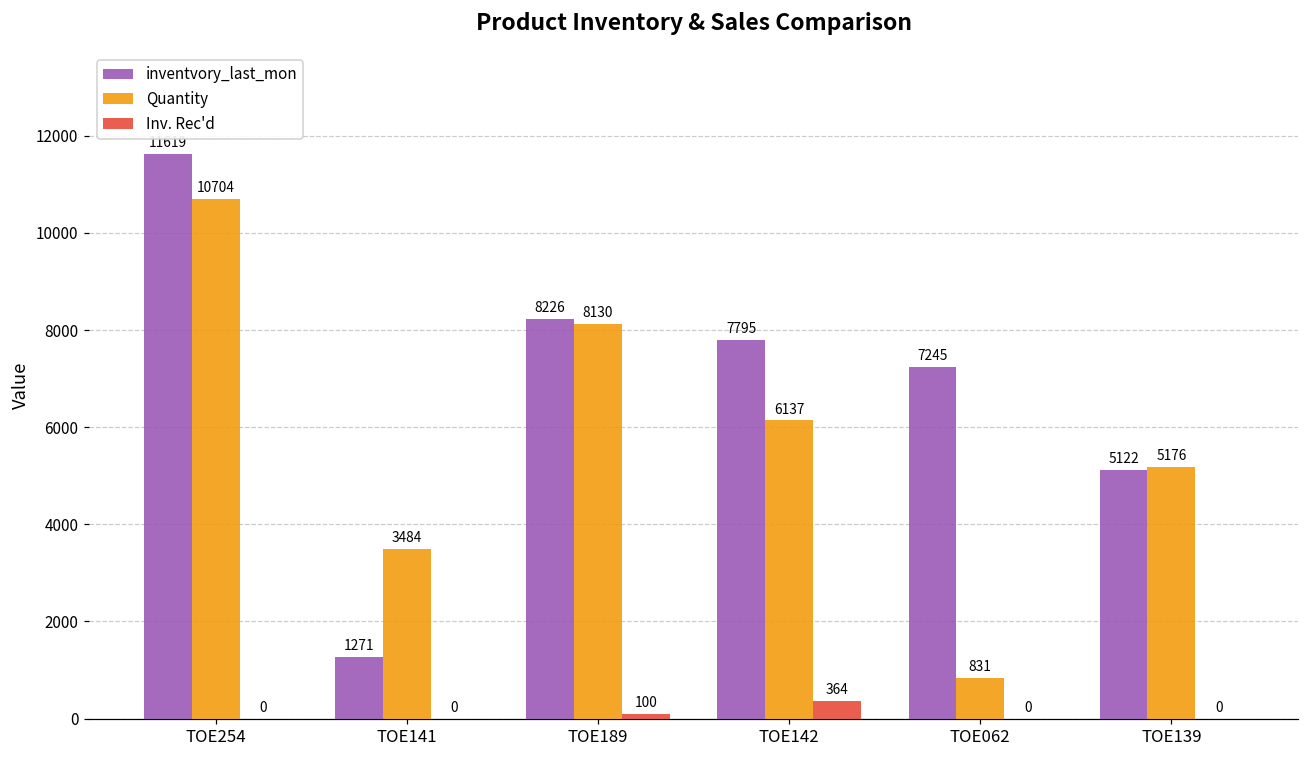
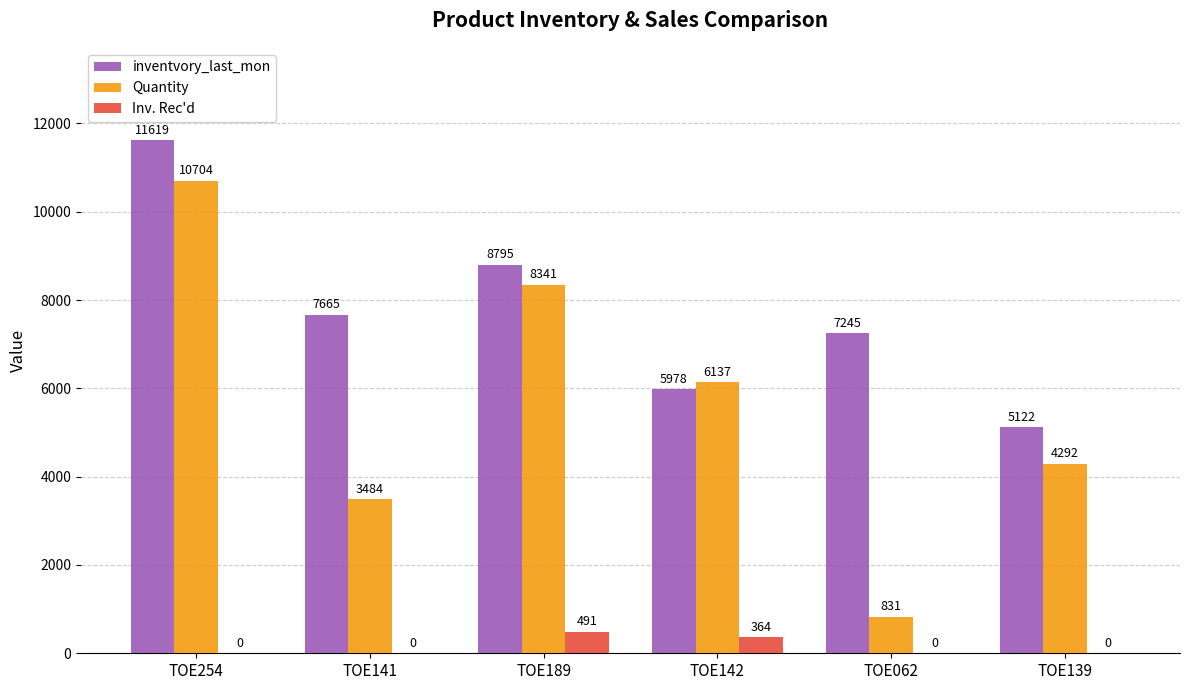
  {
    "inventvory_last_mon": {
      "TOE254": 11619,
-     "TOE141": 1271,
-     "TOE189": 8226,
-     "TOE142": 7795,
+     "TOE141": 7665,
+     "TOE189": 8795,
+     "TOE142": 5978,
      "TOE062": 7245,
      "TOE139": 5122
    },
    "Quantity": {
      "TOE254": 10704,
      "TOE141": 3484,
-     "TOE189": 8130,
+     "TOE189": 8341,
      "TOE142": 6137,
      "TOE062": 831,
-     "TOE139": 5176
+     "TOE139": 4292
    },
    "Inv. Rec'd": {
      "TOE254": 0,
      "TOE141": 0,
-     "TOE189": 100,
+     "TOE189": 491,
      "TOE142": 364,
      "TOE062": 0,
      "TOE139": 0
    }
  }
